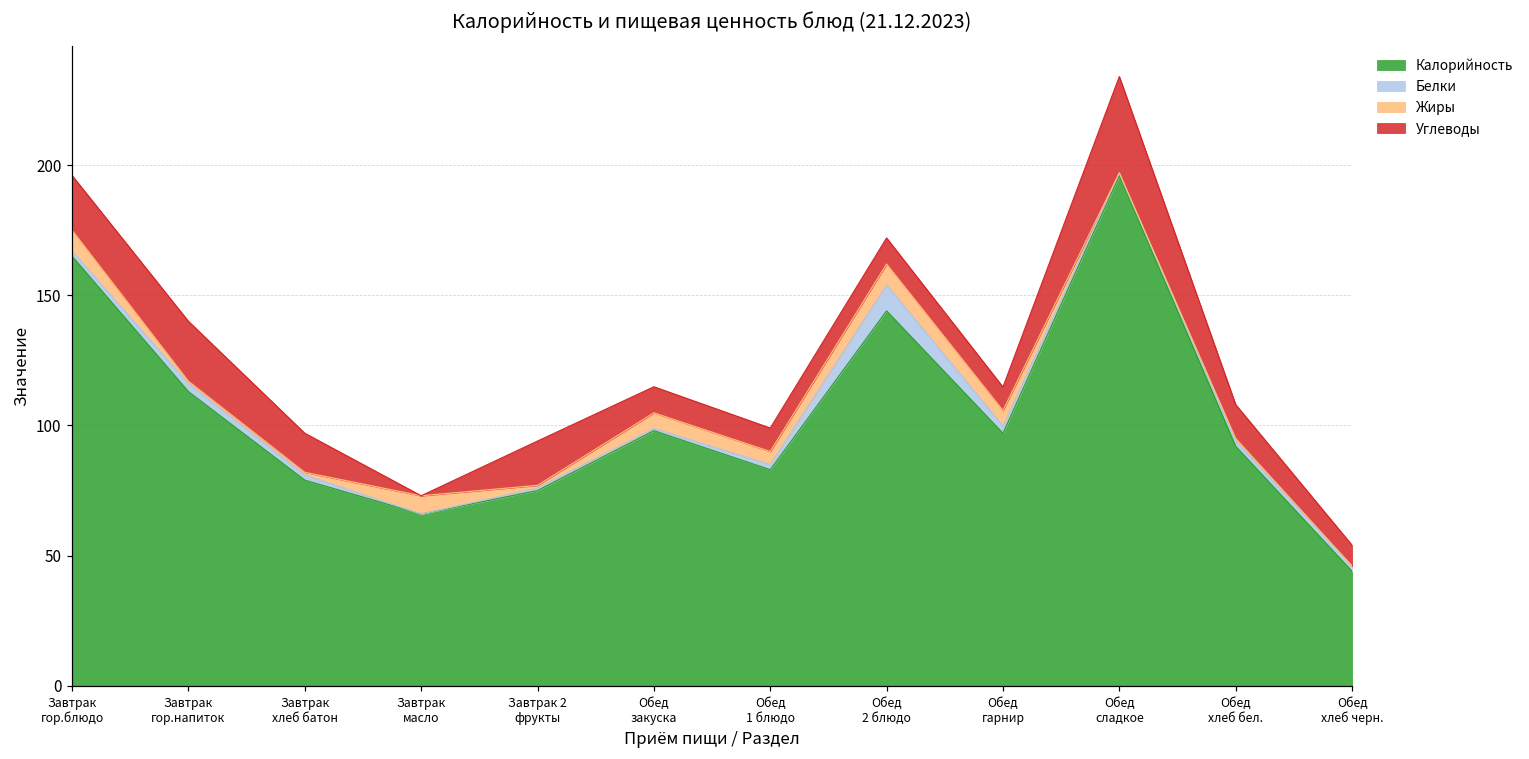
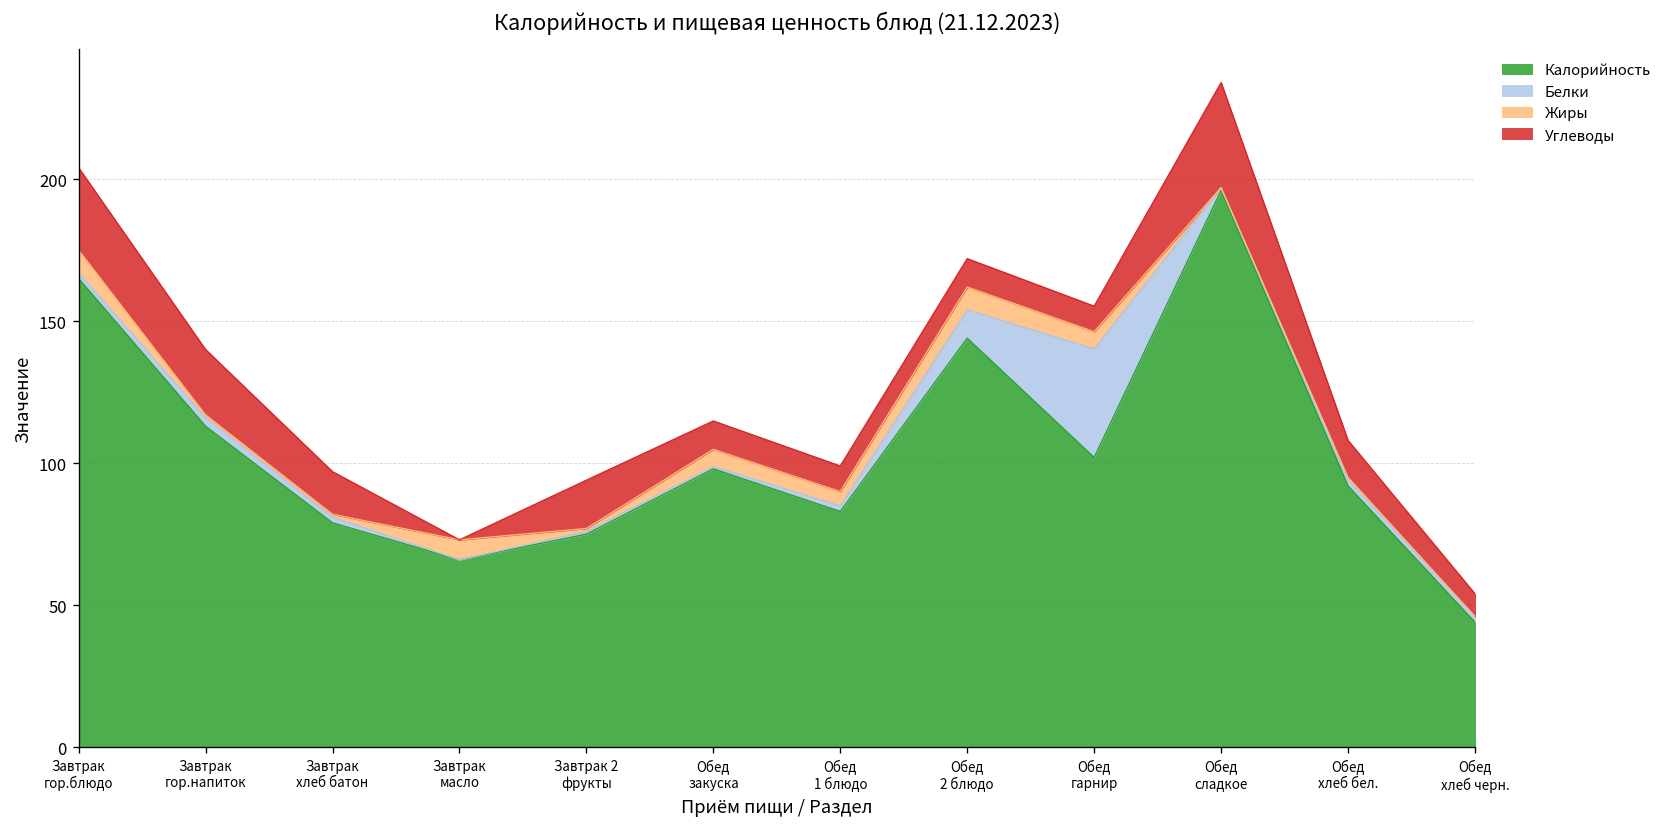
  {
    "Калорийность": {
      "Завтрак гор.блюдо": 165,
      "Завтрак гор.напиток": 113,
      "Завтрак хлеб батон": 79,
      "Обед 1 блюдо": 83,
      "Обед 2 блюдо": 144,
-     "Обед гарнир": 97,
+     "Обед гарнир": 102,
      "Обед хлеб бел.": 92,
      "Обед хлеб черн.": 44
    },
    "Белки": {
      "Завтрак гор.блюдо": 2,
      "Обед 1 блюдо": 2,
      "Обед 2 блюдо": 10,
-     "Обед гарнир": 3
+     "Обед гарнир": 38
    },
    "Жиры": {
      "Завтрак гор.блюдо": 8,
      "Обед закуска": 6,
      "Обед 1 блюдо": 5,
      "Обед 2 блюдо": 8,
      "Обед гарнир": 6
    },
    "Углеводы": {
-     "Завтрак гор.блюдо": 21,
+     "Завтрак гор.блюдо": 29,
      "Завтрак гор.напиток": 23,
      "Завтрак хлеб батон": 15,
      "Завтрак 2 фрукты": 17,
      "Обед закуска": 10,
      "Обед 1 блюдо": 9,
      "Обед 2 блюдо": 10,
      "Обед гарнир": 9,
      "Обед сладкое": 37,
      "Обед хлеб бел.": 13,
      "Обед хлеб черн.": 8
    }
  }
